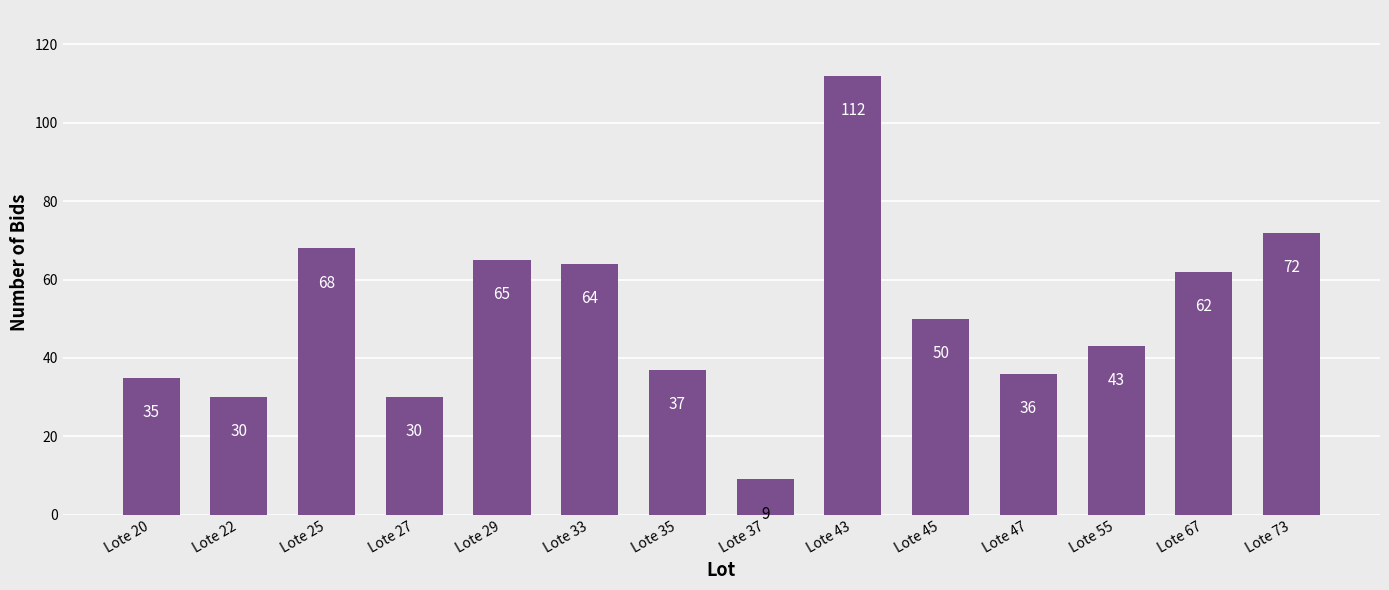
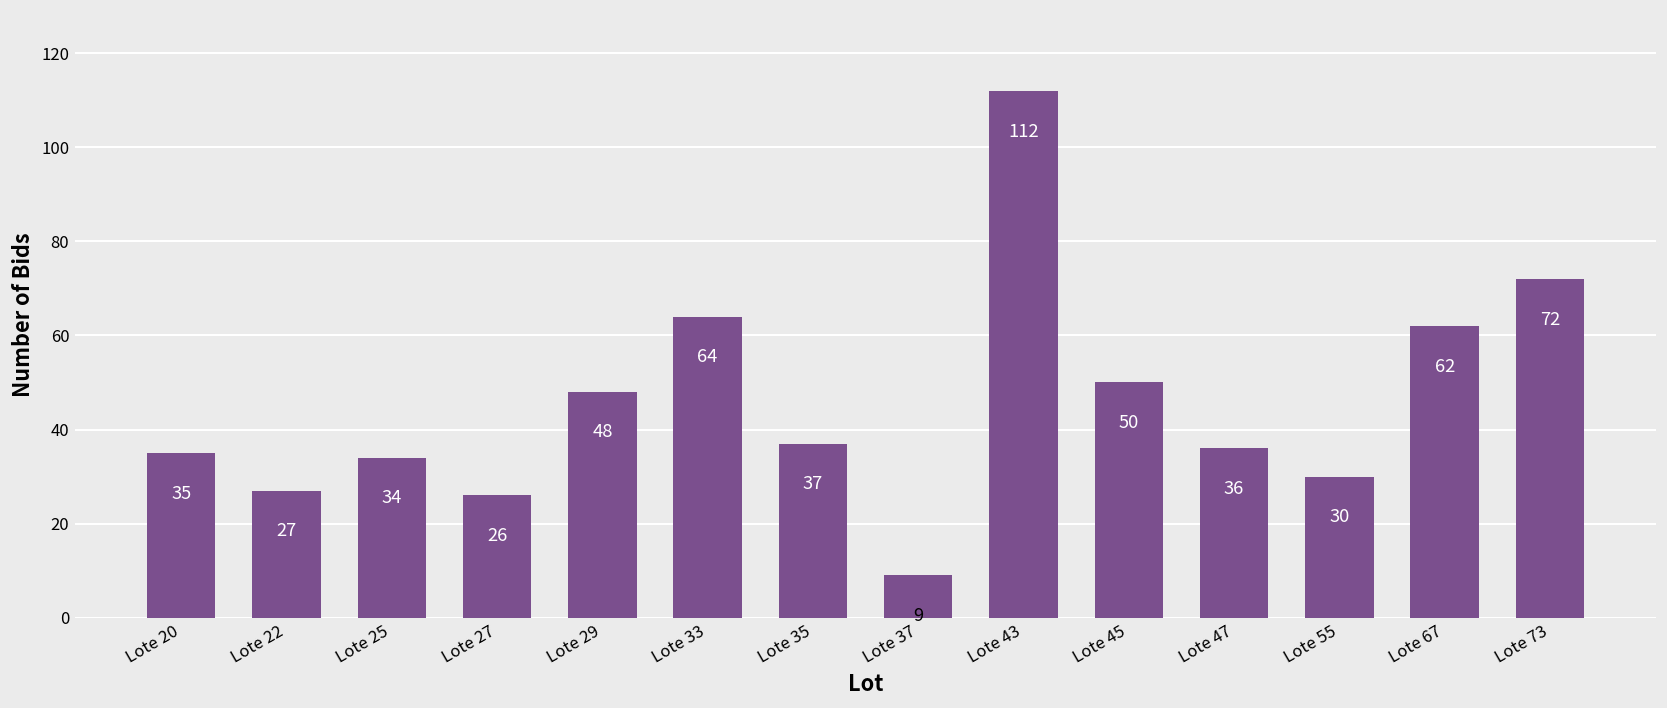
  {
    "Lote 20": 35,
-   "Lote 22": 30,
-   "Lote 25": 68,
-   "Lote 27": 30,
-   "Lote 29": 65,
+   "Lote 22": 27,
+   "Lote 25": 34,
+   "Lote 27": 26,
+   "Lote 29": 48,
    "Lote 33": 64,
    "Lote 35": 37,
    "Lote 37": 9,
    "Lote 43": 112,
    "Lote 45": 50,
    "Lote 47": 36,
-   "Lote 55": 43,
+   "Lote 55": 30,
    "Lote 67": 62,
    "Lote 73": 72
  }
